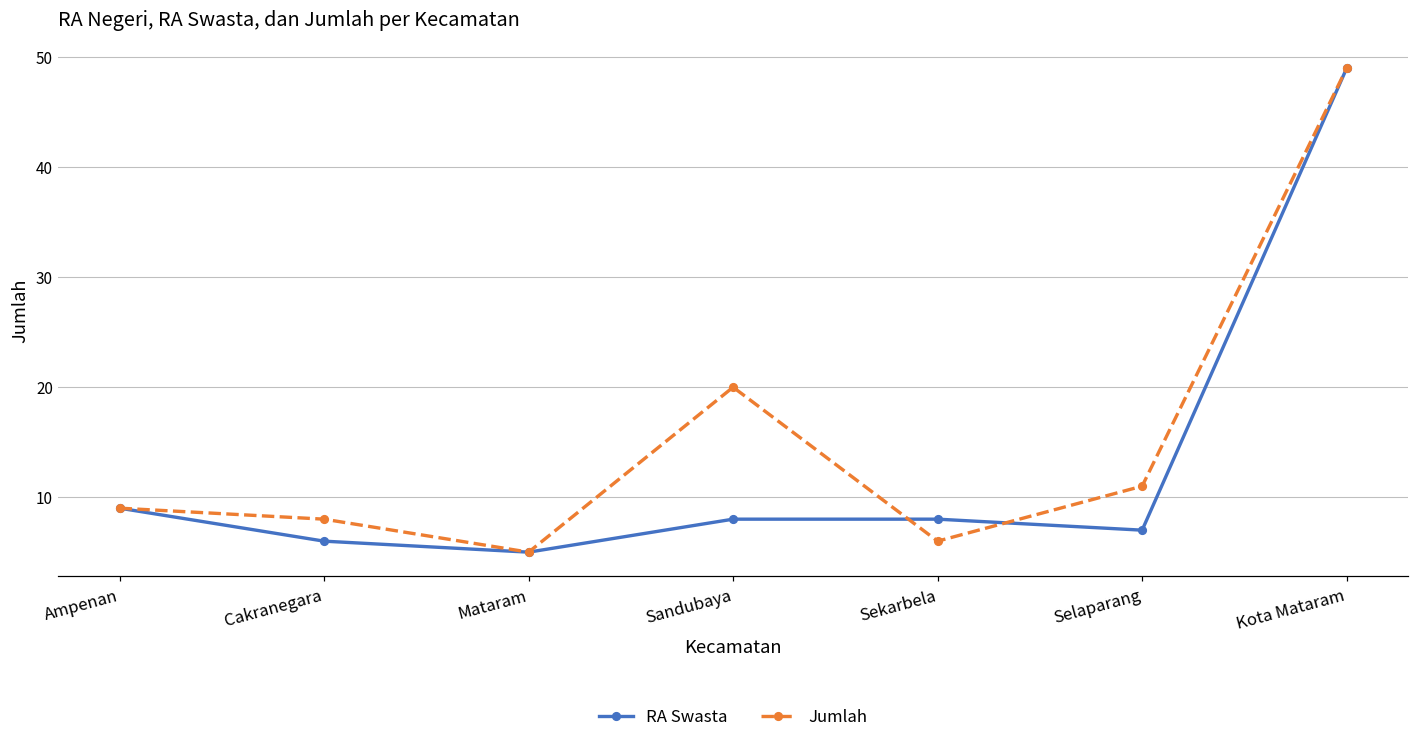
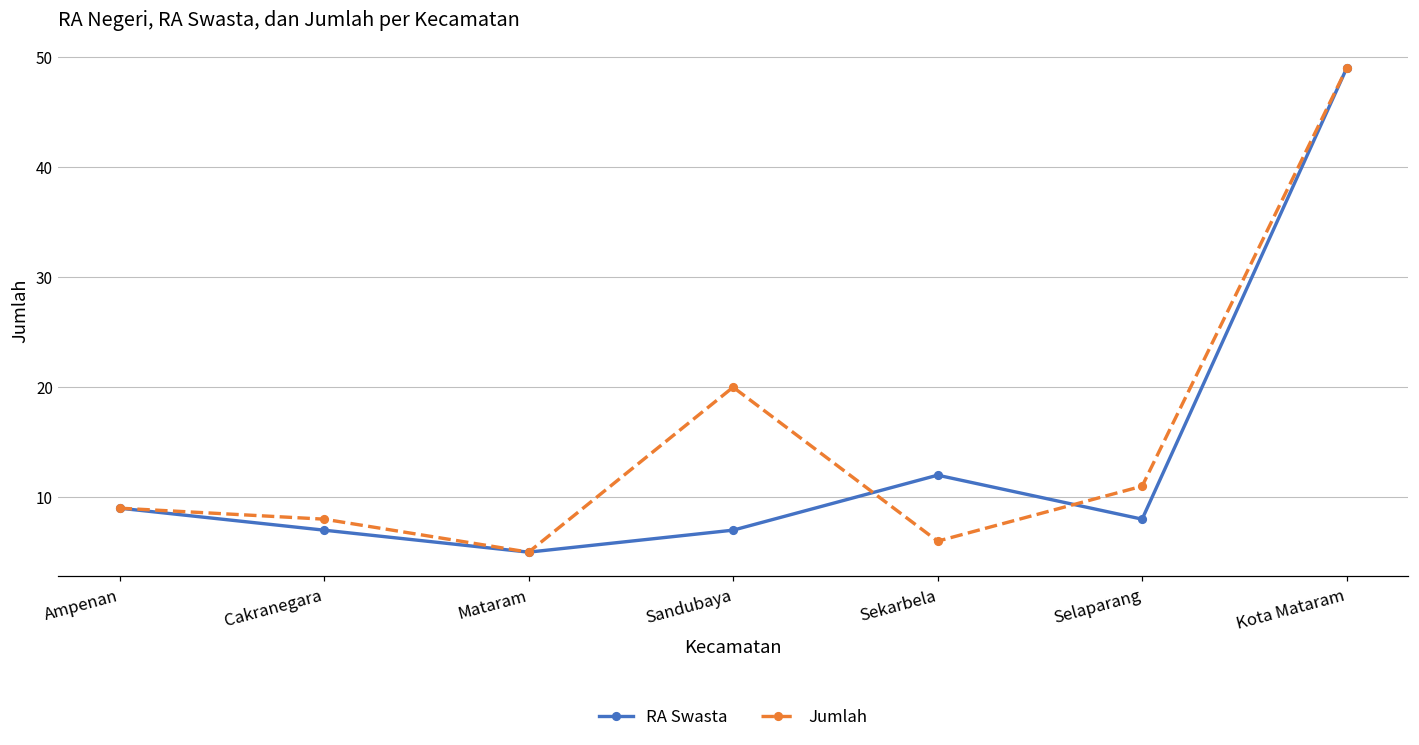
  {
    "RA Swasta": {
-     "Cakranegara": 6,
-     "Sandubaya": 8,
-     "Sekarbela": 8,
-     "Selaparang": 7
+     "Cakranegara": 7,
+     "Sandubaya": 7,
+     "Sekarbela": 12,
+     "Selaparang": 8
    },
    "Jumlah": {
      "Cakranegara": 8,
      "Sandubaya": 20,
      "Sekarbela": 6,
      "Selaparang": 11
    }
  }
